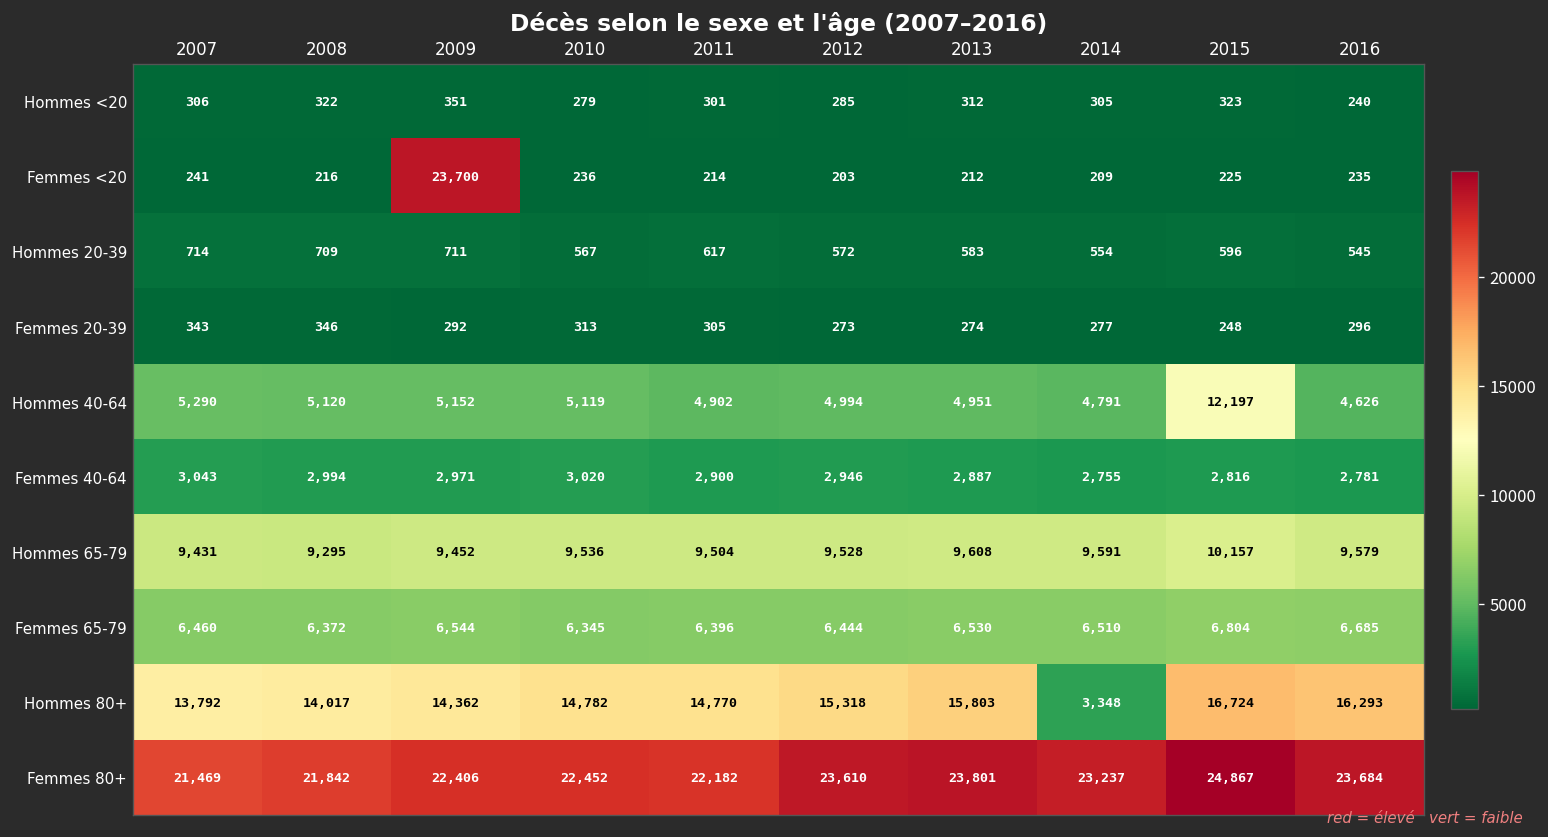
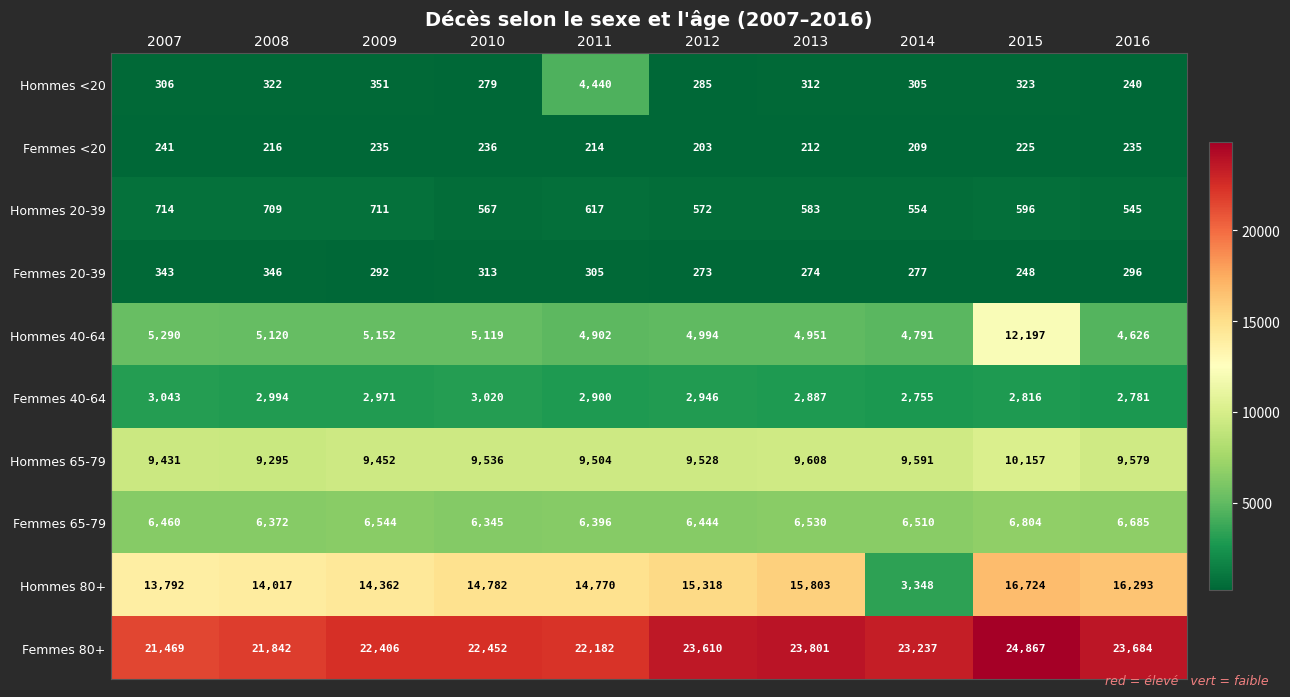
  {
    "Hommes <20": {
      "2007": "306",
      "2008": "322",
      "2009": "351",
      "2010": "279",
-     "2011": "301",
+     "2011": "4,440",
      "2012": "285",
      "2013": "312",
      "2014": "305",
      "2015": "323",
      "2016": "240"
    },
    "Femmes <20": {
      "2007": "241",
      "2008": "216",
-     "2009": "23,700",
+     "2009": "235",
      "2010": "236",
      "2011": "214",
      "2012": "203",
      "2013": "212",
      "2014": "209",
      "2015": "225",
      "2016": "235"
    },
    "Hommes 20-39": {
      "2007": "714",
      "2008": "709",
      "2009": "711",
      "2010": "567",
      "2011": "617",
      "2012": "572",
      "2013": "583",
      "2014": "554",
      "2015": "596",
      "2016": "545"
    },
    "Femmes 20-39": {
      "2007": "343",
      "2008": "346",
      "2009": "292",
      "2010": "313",
      "2011": "305",
      "2012": "273",
      "2013": "274",
      "2014": "277",
      "2015": "248",
      "2016": "296"
    },
    "Hommes 40-64": {
      "2007": "5,290",
      "2008": "5,120",
      "2009": "5,152",
      "2010": "5,119",
      "2011": "4,902",
      "2012": "4,994",
      "2013": "4,951",
      "2014": "4,791",
      "2015": "12,197",
      "2016": "4,626"
    },
    "Femmes 40-64": {
      "2007": "3,043",
      "2008": "2,994",
      "2009": "2,971",
      "2010": "3,020",
      "2011": "2,900",
      "2012": "2,946",
      "2013": "2,887",
      "2014": "2,755",
      "2015": "2,816",
      "2016": "2,781"
    },
    "Hommes 65-79": {
      "2007": "9,431",
      "2008": "9,295",
      "2009": "9,452",
      "2010": "9,536",
      "2011": "9,504",
      "2012": "9,528",
      "2013": "9,608",
      "2014": "9,591",
      "2015": "10,157",
      "2016": "9,579"
    },
    "Femmes 65-79": {
      "2007": "6,460",
      "2008": "6,372",
      "2009": "6,544",
      "2010": "6,345",
      "2011": "6,396",
      "2012": "6,444",
      "2013": "6,530",
      "2014": "6,510",
      "2015": "6,804",
      "2016": "6,685"
    },
    "Hommes 80+": {
      "2007": "13,792",
      "2008": "14,017",
      "2009": "14,362",
      "2010": "14,782",
      "2011": "14,770",
      "2012": "15,318",
      "2013": "15,803",
      "2014": "3,348",
      "2015": "16,724",
      "2016": "16,293"
    },
    "Femmes 80+": {
      "2007": "21,469",
      "2008": "21,842",
      "2009": "22,406",
      "2010": "22,452",
      "2011": "22,182",
      "2012": "23,610",
      "2013": "23,801",
      "2014": "23,237",
      "2015": "24,867",
      "2016": "23,684"
    }
  }
